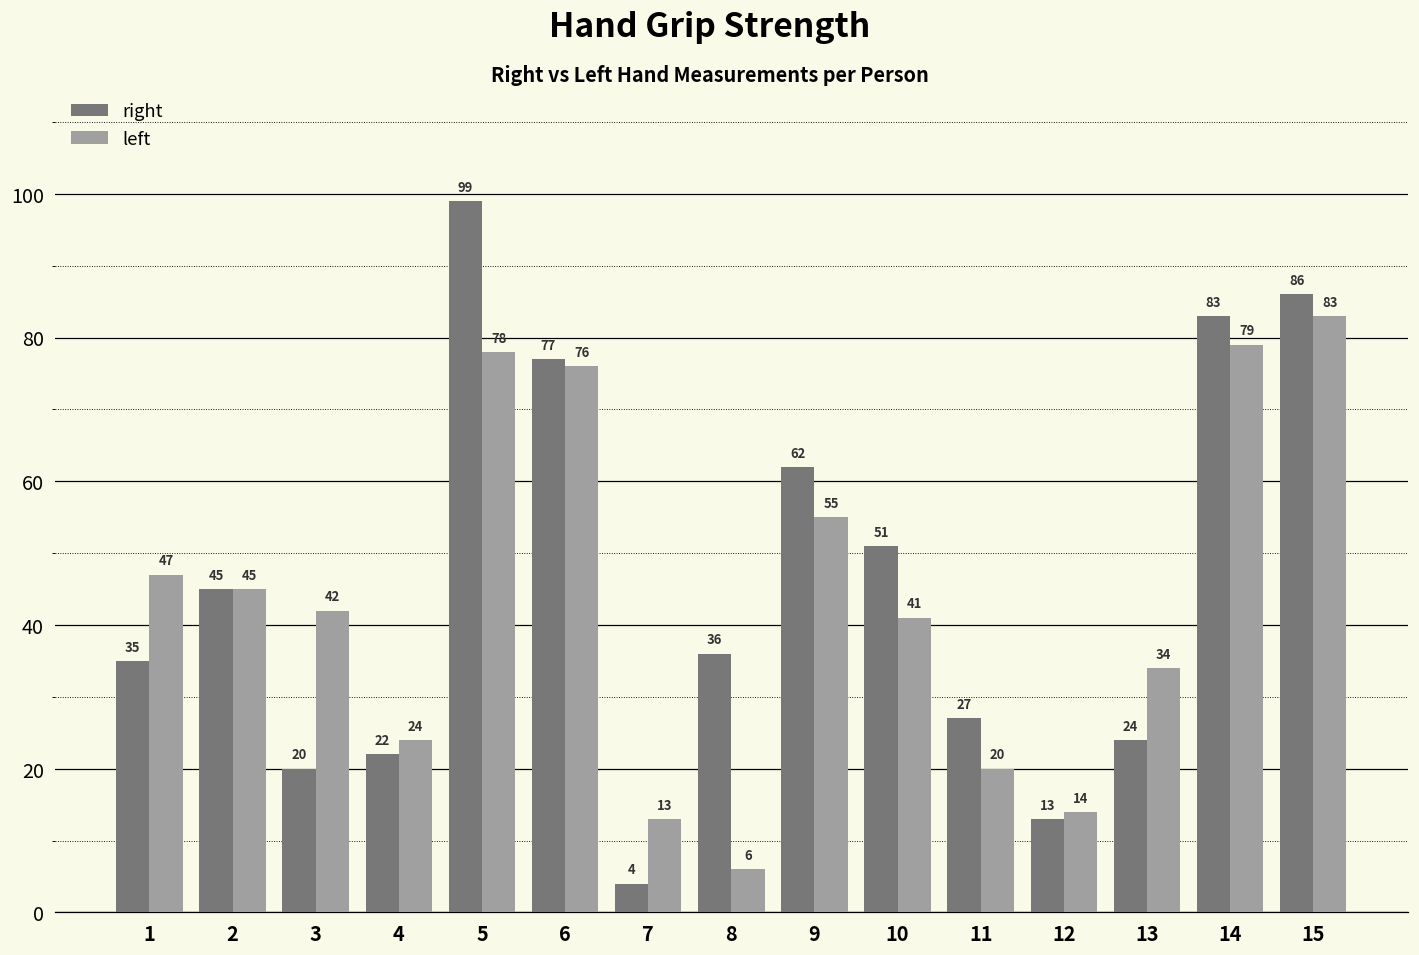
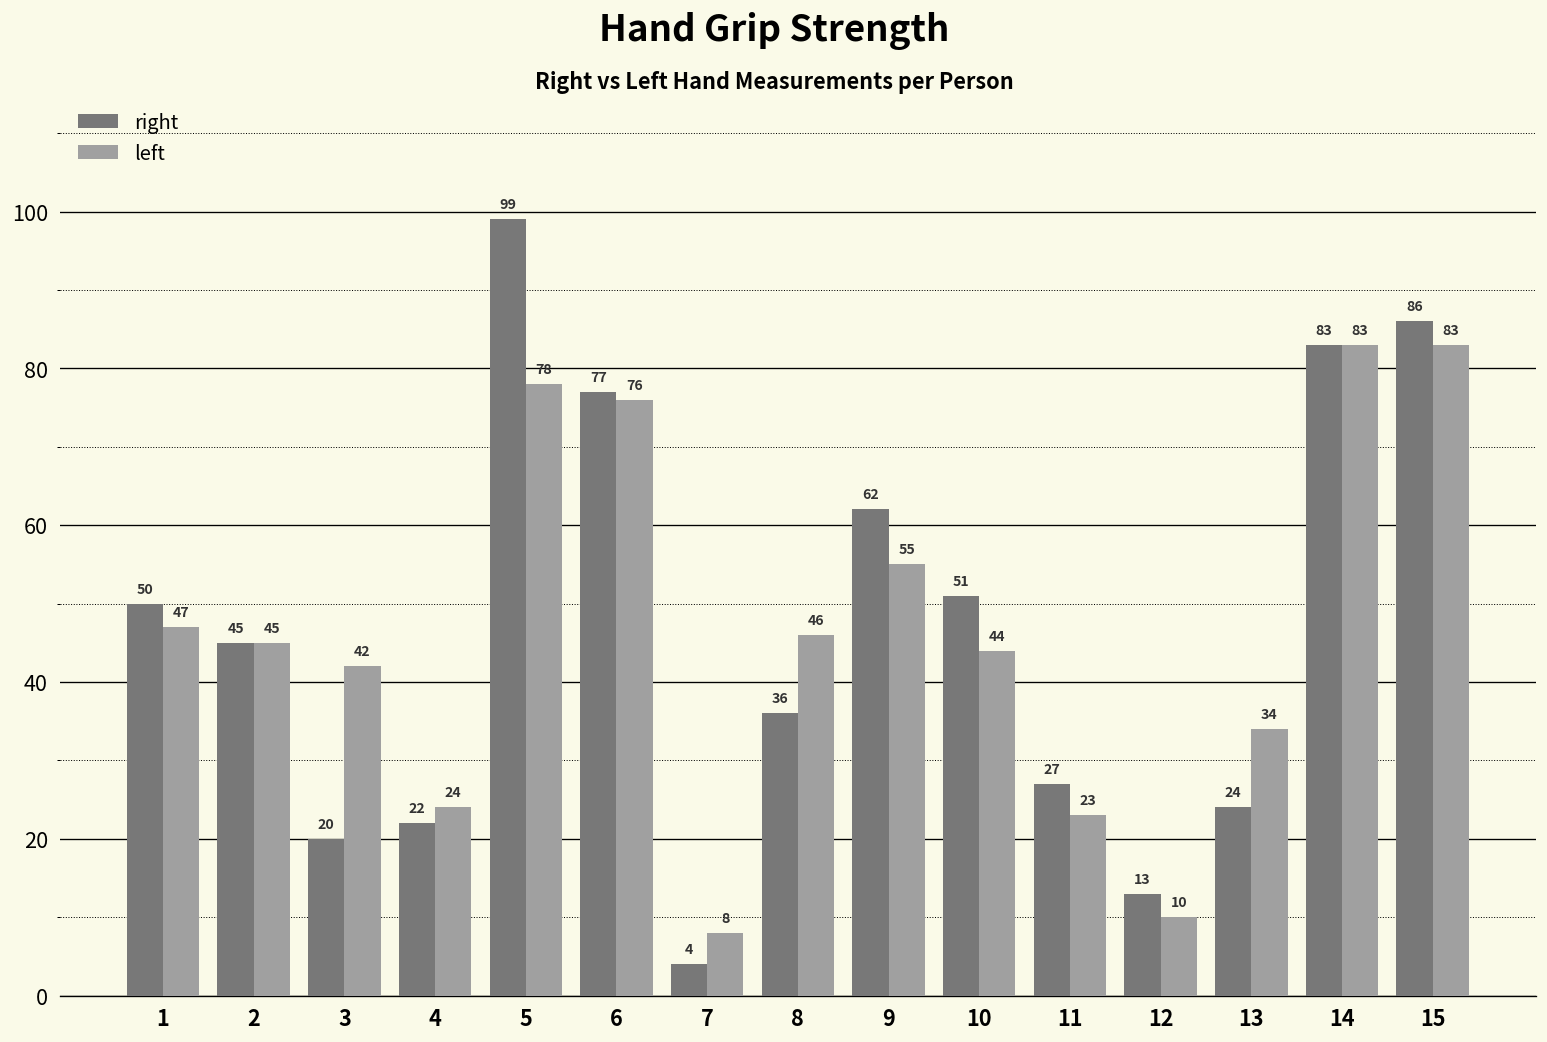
  {
    "right": {
-     "1": 35,
+     "1": 50,
      "2": 45,
      "3": 20,
      "4": 22,
      "5": 99,
      "6": 77,
      "7": 4,
      "8": 36,
      "9": 62,
      "10": 51,
      "11": 27,
      "12": 13,
      "13": 24,
      "14": 83,
      "15": 86
    },
    "left": {
      "1": 47,
      "2": 45,
      "3": 42,
      "4": 24,
      "5": 78,
      "6": 76,
-     "7": 13,
-     "8": 6,
+     "7": 8,
+     "8": 46,
      "9": 55,
-     "10": 41,
-     "11": 20,
-     "12": 14,
+     "10": 44,
+     "11": 23,
+     "12": 10,
      "13": 34,
-     "14": 79,
+     "14": 83,
      "15": 83
    }
  }
